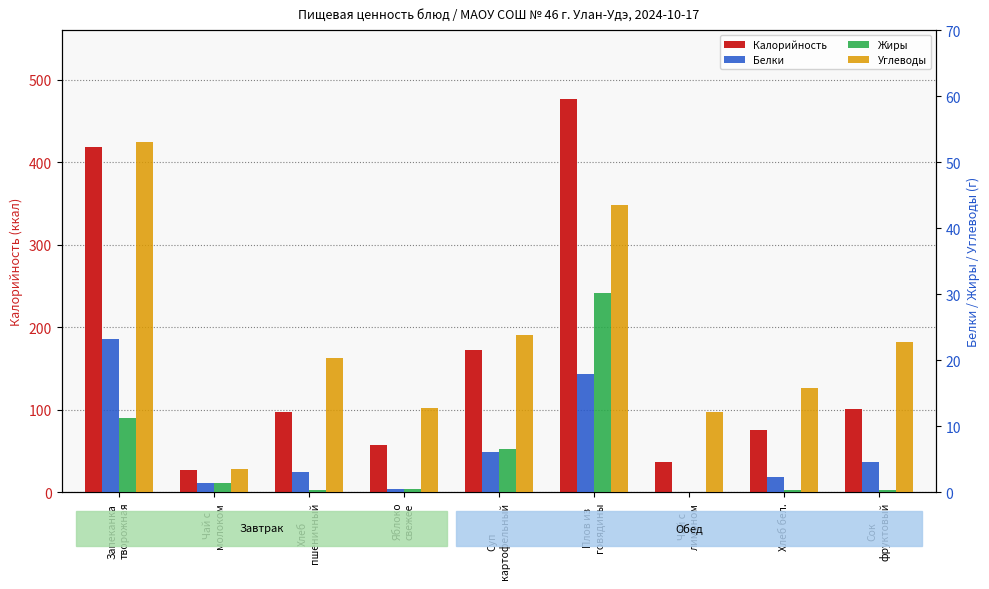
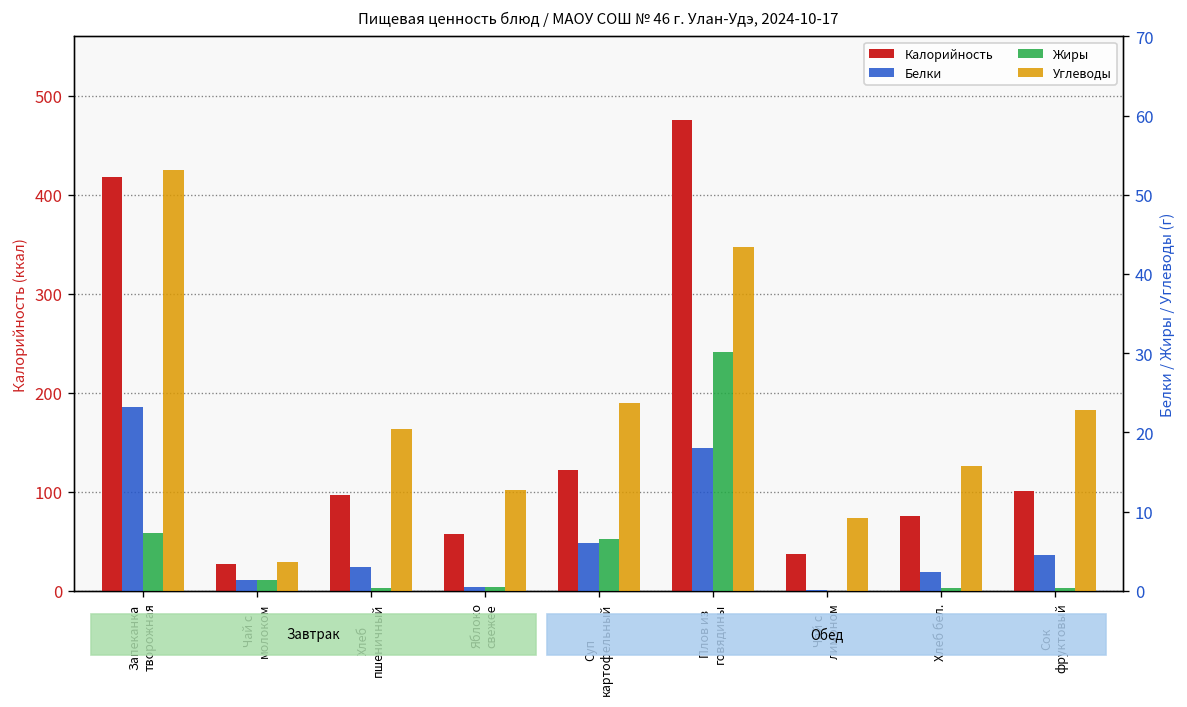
  {
    "Калорийность": {
      "Запеканка творожная": 420,
      "Чай с молоком": 30,
      "Хлеб пшеничный": 100,
      "Яблоко свежее": 60,
-     "Суп картофельный": 170,
+     "Суп картофельный": 120,
      "Плов из говядины": 480,
      "Чай с лимоном": 40,
      "Хлеб бел.": 80,
      "Сок фруктовый": 100
    },
    "Белки": {
      "Запеканка творожная": 23,
      "Чай с молоком": 1,
      "Хлеб пшеничный": 3,
      "Яблоко свежее": 1,
      "Суп картофельный": 6,
      "Плов из говядины": 18,
      "Хлеб бел.": 2,
      "Сок фруктовый": 5
    },
    "Жиры": {
-     "Запеканка творожная": 11,
+     "Запеканка творожная": 7,
      "Чай с молоком": 1,
      "Хлеб пшеничный": 0,
      "Яблоко свежее": 1,
      "Суп картофельный": 7,
      "Плов из говядины": 30,
      "Чай с лимоном": 0,
      "Сок фруктовый": 0
    },
    "Углеводы": {
      "Запеканка творожная": 53,
      "Чай с молоком": 4,
      "Хлеб пшеничный": 20,
      "Яблоко свежее": 13,
      "Суп картофельный": 24,
      "Плов из говядины": 43,
-     "Чай с лимоном": 12,
+     "Чай с лимоном": 9,
      "Хлеб бел.": 16,
      "Сок фруктовый": 23
    }
  }
